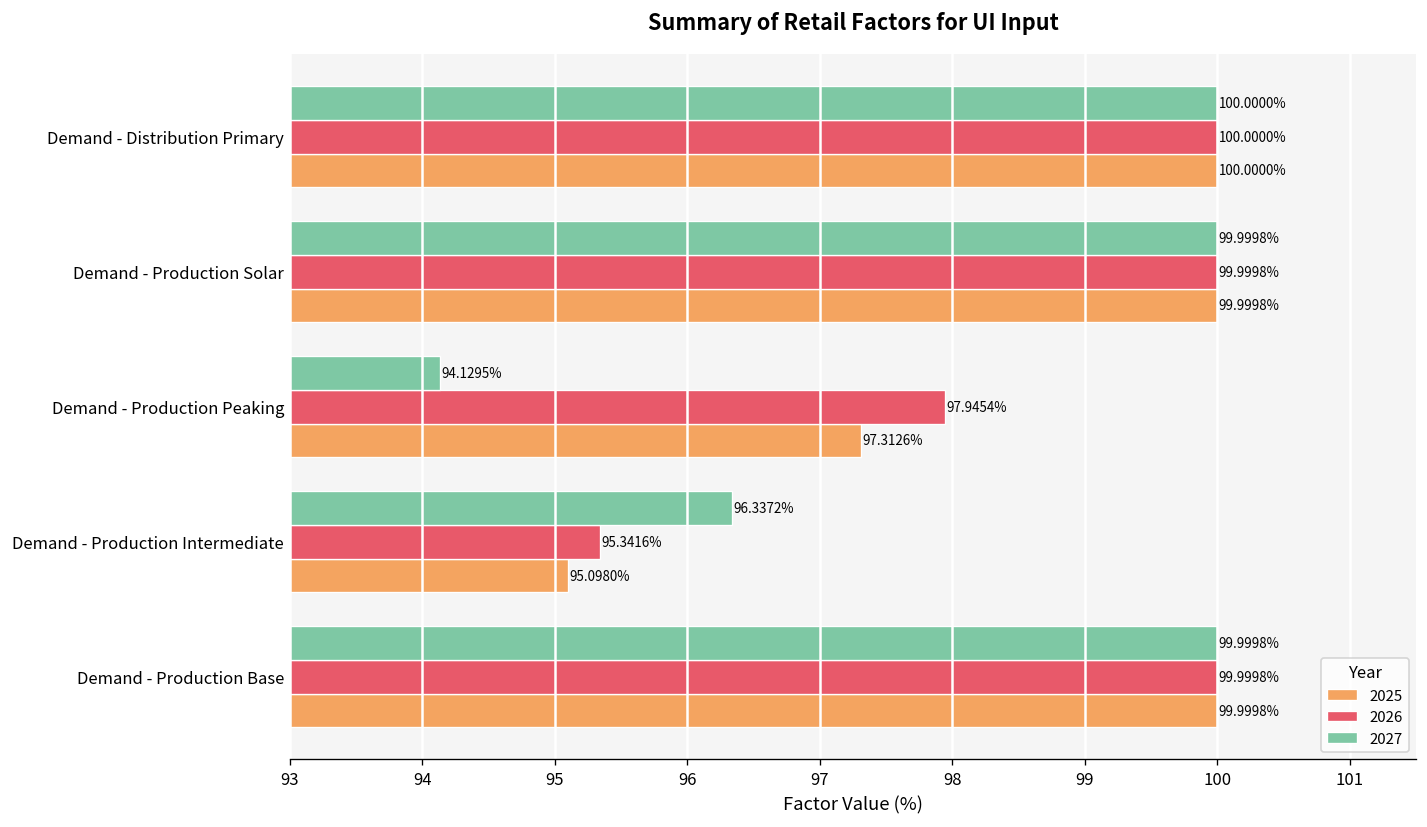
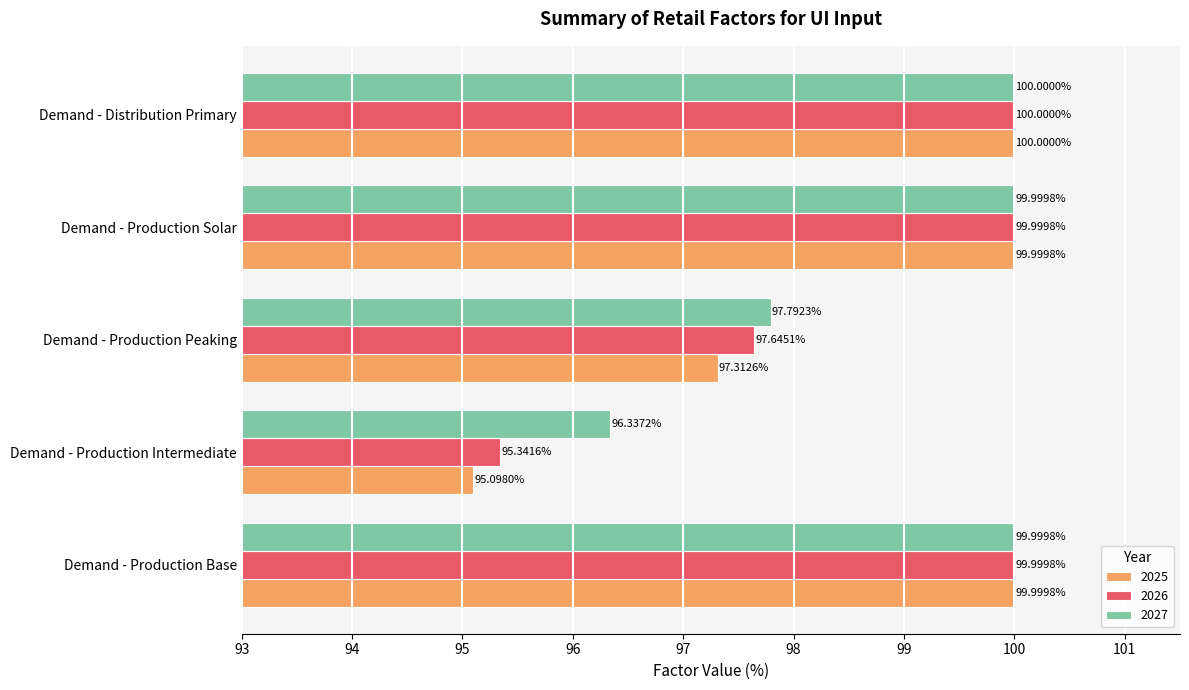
  {
    "2025": {
      "Demand - Distribution Primary": "100.0000%",
      "Demand - Production Solar": "99.9998%",
      "Demand - Production Peaking": "97.3126%",
      "Demand - Production Intermediate": "95.0980%",
      "Demand - Production Base": "99.9998%"
    },
    "2026": {
      "Demand - Distribution Primary": "100.0000%",
      "Demand - Production Solar": "99.9998%",
-     "Demand - Production Peaking": "97.9454%",
+     "Demand - Production Peaking": "97.6451%",
      "Demand - Production Intermediate": "95.3416%",
      "Demand - Production Base": "99.9998%"
    },
    "2027": {
      "Demand - Distribution Primary": "100.0000%",
      "Demand - Production Solar": "99.9998%",
-     "Demand - Production Peaking": "94.1295%",
+     "Demand - Production Peaking": "97.7923%",
      "Demand - Production Intermediate": "96.3372%",
      "Demand - Production Base": "99.9998%"
    }
  }
